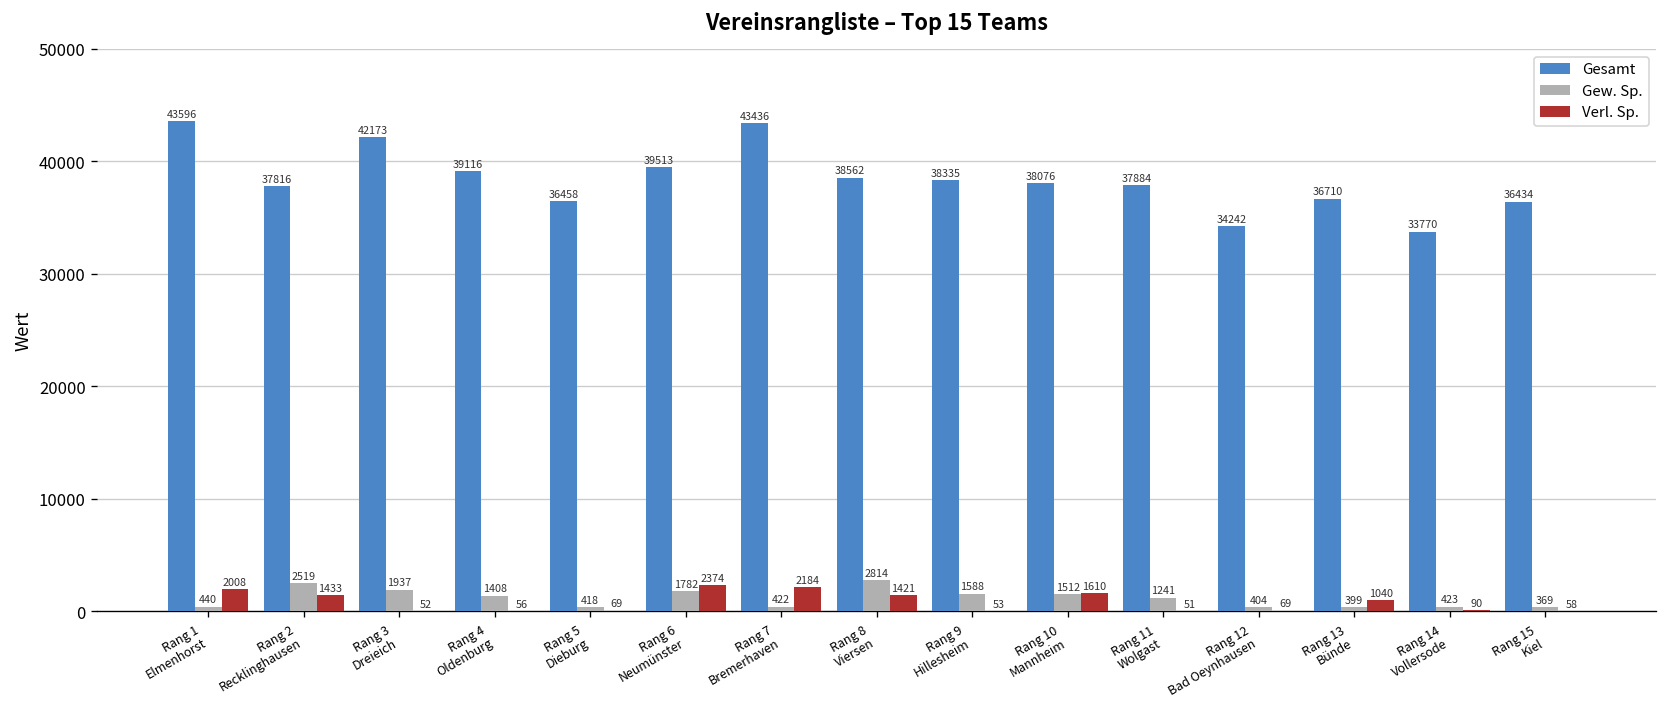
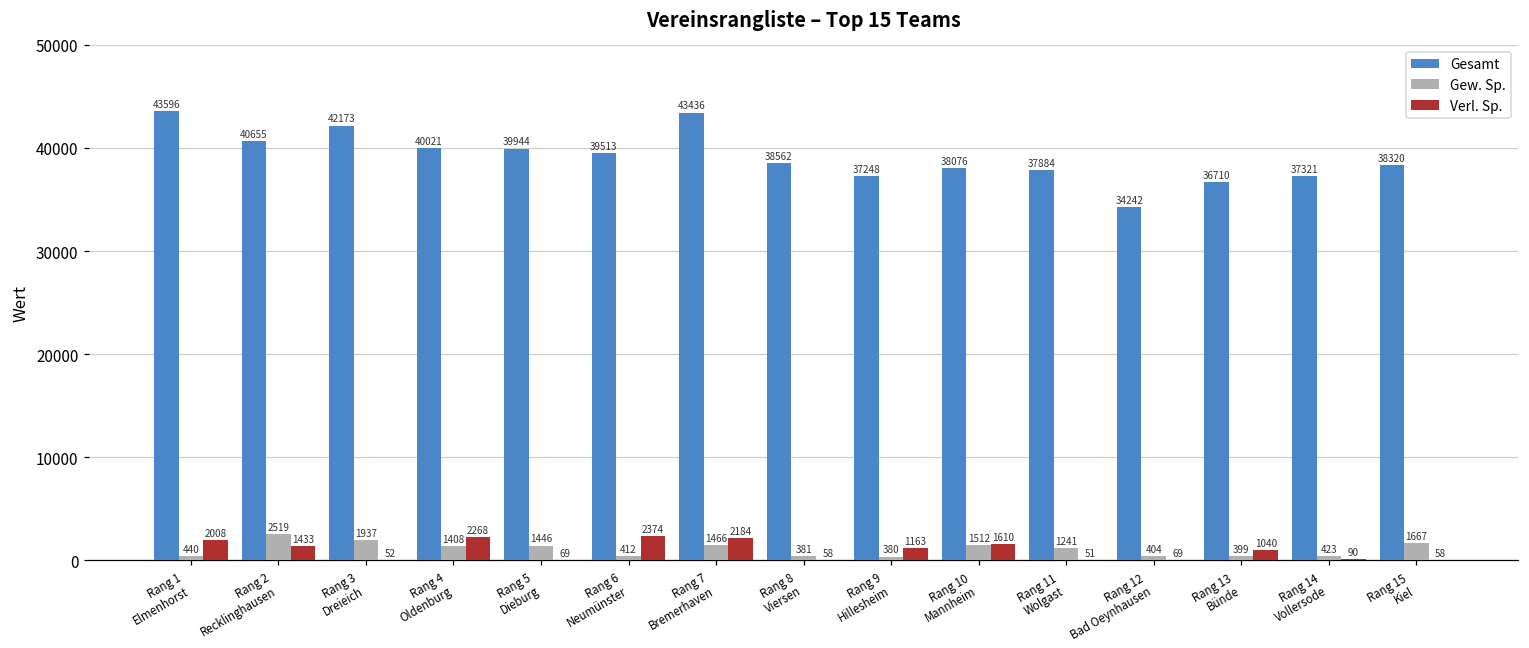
  {
    "Gesamt": {
      "Rang 1 Elmenhorst": 43596,
-     "Rang 2 Recklinghausen": 37816,
+     "Rang 2 Recklinghausen": 40655,
      "Rang 3 Dreieich": 42173,
-     "Rang 4 Oldenburg": 39116,
-     "Rang 5 Dieburg": 36458,
+     "Rang 4 Oldenburg": 40021,
+     "Rang 5 Dieburg": 39944,
      "Rang 6 Neumünster": 39513,
      "Rang 7 Bremerhaven": 43436,
      "Rang 8 Viersen": 38562,
-     "Rang 9 Hillesheim": 38335,
+     "Rang 9 Hillesheim": 37248,
      "Rang 10 Mannheim": 38076,
      "Rang 11 Wolgast": 37884,
      "Rang 12 Bad Oeynhausen": 34242,
      "Rang 13 Bünde": 36710,
-     "Rang 14 Vollersode": 33770,
-     "Rang 15 Kiel": 36434
+     "Rang 14 Vollersode": 37321,
+     "Rang 15 Kiel": 38320
    },
    "Gew. Sp.": {
      "Rang 1 Elmenhorst": 440,
      "Rang 2 Recklinghausen": 2519,
      "Rang 3 Dreieich": 1937,
      "Rang 4 Oldenburg": 1408,
-     "Rang 5 Dieburg": 418,
-     "Rang 6 Neumünster": 1782,
-     "Rang 7 Bremerhaven": 422,
-     "Rang 8 Viersen": 2814,
-     "Rang 9 Hillesheim": 1588,
+     "Rang 5 Dieburg": 1446,
+     "Rang 6 Neumünster": 412,
+     "Rang 7 Bremerhaven": 1466,
+     "Rang 8 Viersen": 381,
+     "Rang 9 Hillesheim": 380,
      "Rang 10 Mannheim": 1512,
      "Rang 11 Wolgast": 1241,
      "Rang 12 Bad Oeynhausen": 404,
      "Rang 13 Bünde": 399,
      "Rang 14 Vollersode": 423,
-     "Rang 15 Kiel": 369
+     "Rang 15 Kiel": 1667
    },
    "Verl. Sp.": {
      "Rang 1 Elmenhorst": 2008,
      "Rang 2 Recklinghausen": 1433,
      "Rang 3 Dreieich": 52,
-     "Rang 4 Oldenburg": 56,
+     "Rang 4 Oldenburg": 2268,
      "Rang 5 Dieburg": 69,
      "Rang 6 Neumünster": 2374,
      "Rang 7 Bremerhaven": 2184,
-     "Rang 8 Viersen": 1421,
-     "Rang 9 Hillesheim": 53,
+     "Rang 8 Viersen": 58,
+     "Rang 9 Hillesheim": 1163,
      "Rang 10 Mannheim": 1610,
      "Rang 11 Wolgast": 51,
      "Rang 12 Bad Oeynhausen": 69,
      "Rang 13 Bünde": 1040,
      "Rang 14 Vollersode": 90,
      "Rang 15 Kiel": 58
    }
  }
